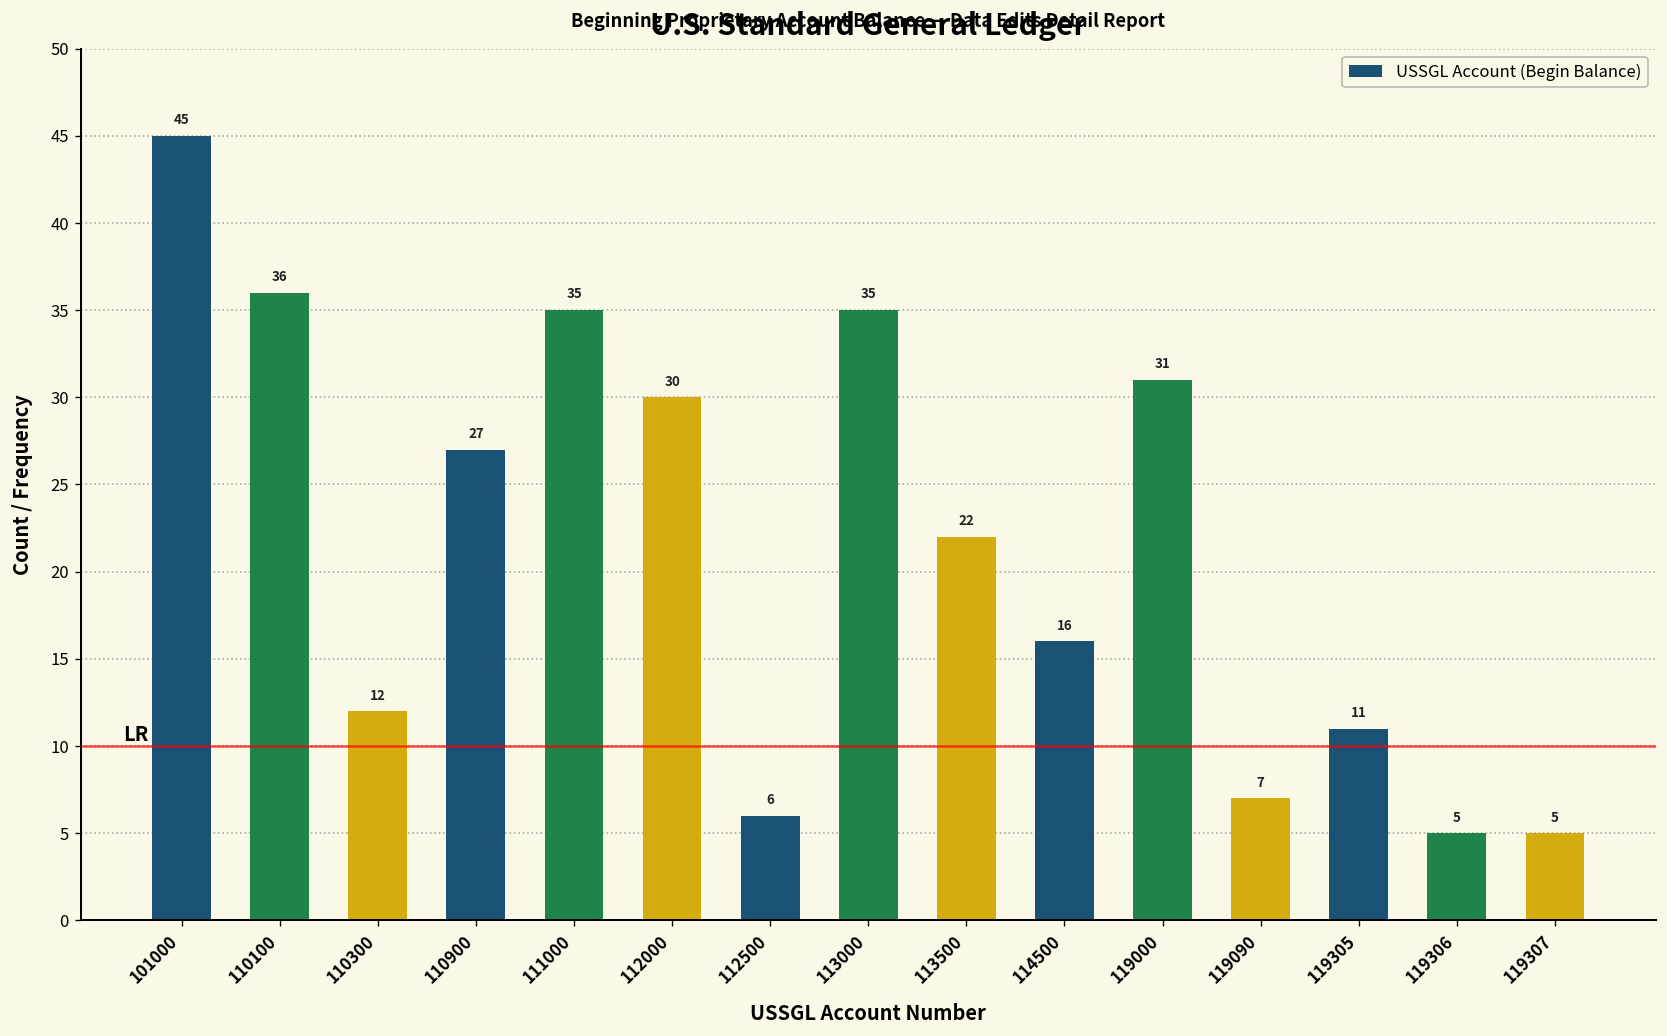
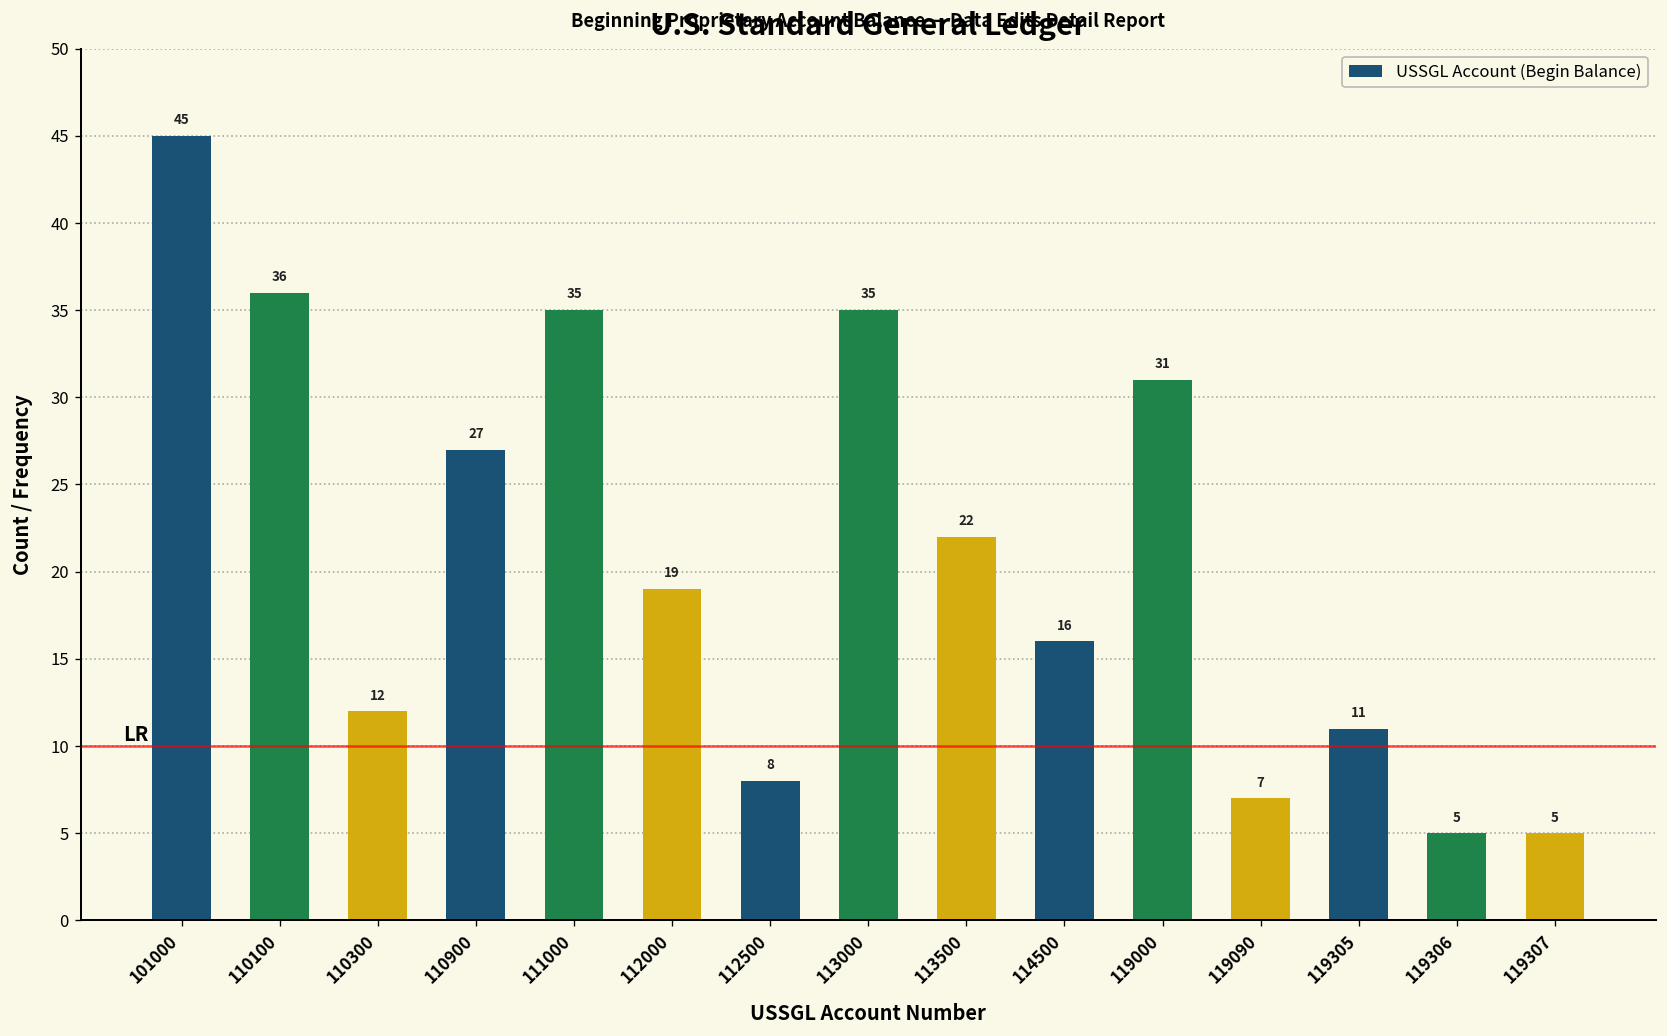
  {
    "101000": 45,
    "110100": 36,
    "110300": 12,
    "110900": 27,
    "111000": 35,
-   "112000": 30,
-   "112500": 6,
+   "112000": 19,
+   "112500": 8,
    "113000": 35,
    "113500": 22,
    "114500": 16,
    "119000": 31,
    "119090": 7,
    "119305": 11,
    "119306": 5,
    "119307": 5
  }
